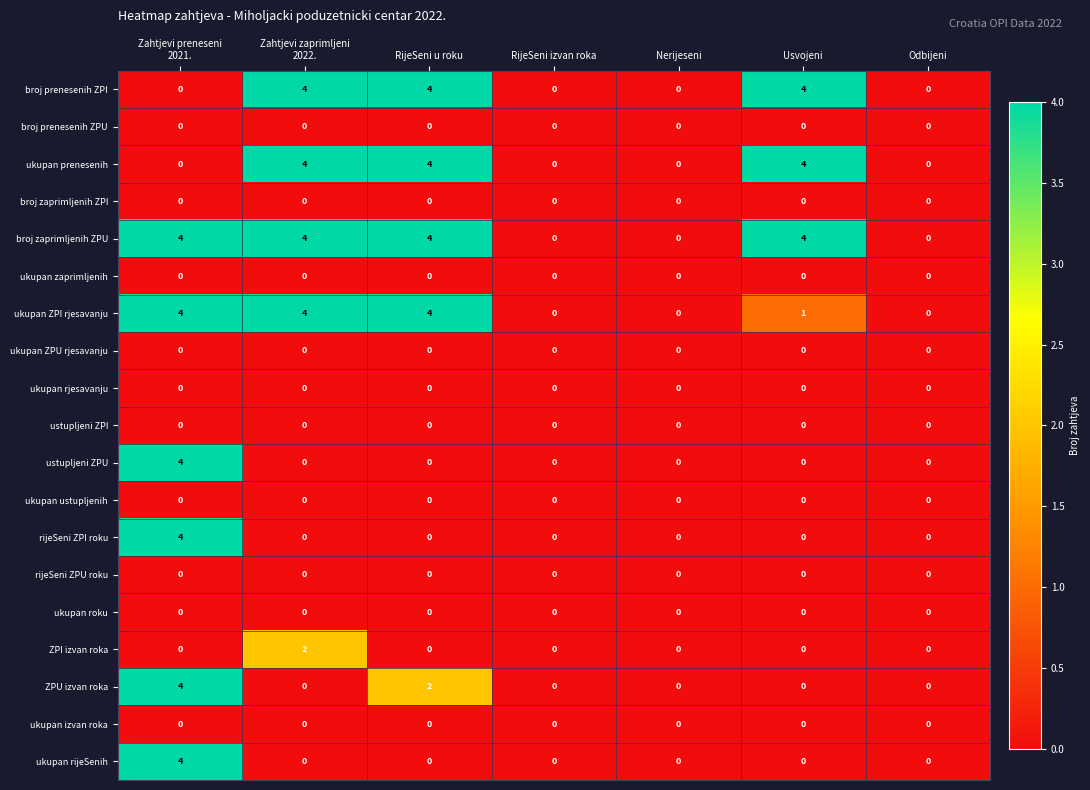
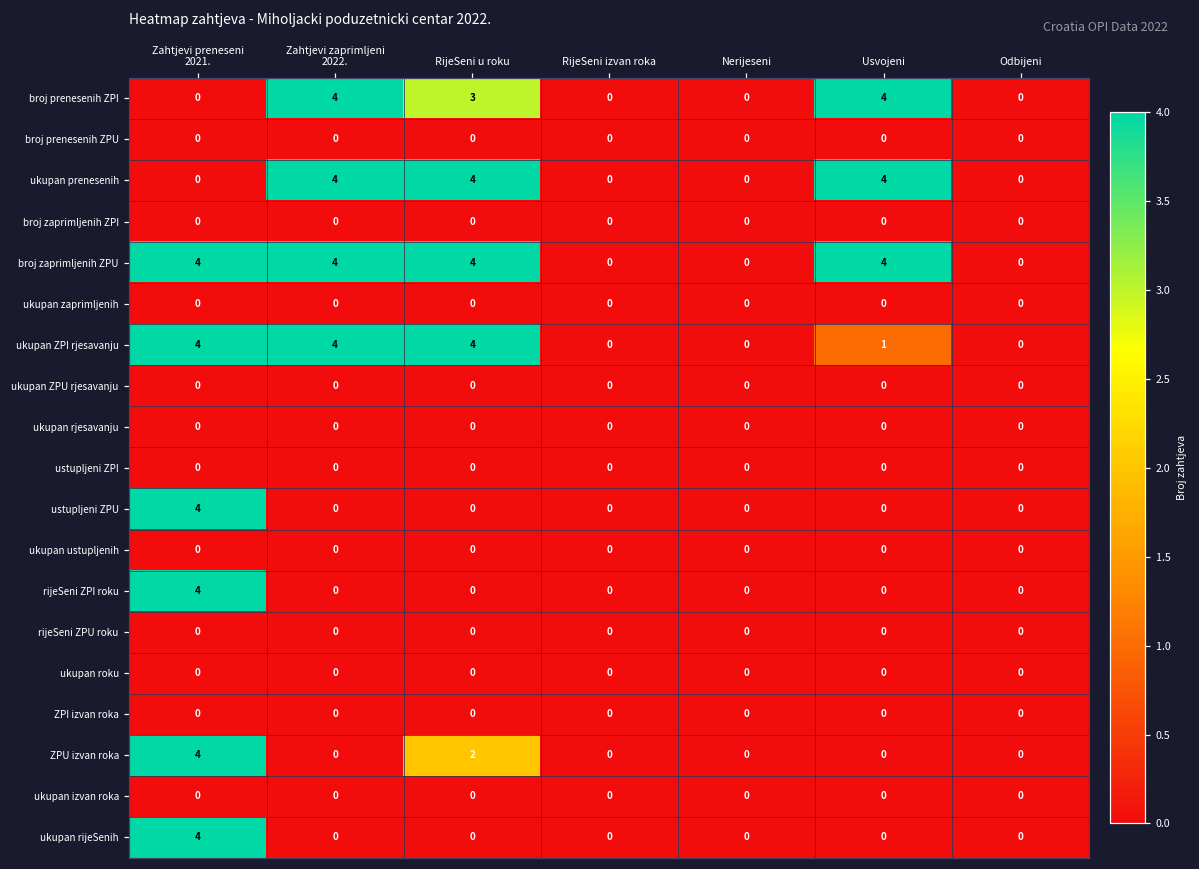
  {
    "broj prenesenih ZPI": {
      "Zahtjevi preneseni 2021.": 0,
      "Zahtjevi zaprimljeni 2022.": 4,
-     "RijeSeni u roku": 4,
+     "RijeSeni u roku": 3,
      "RijeSeni izvan roka": 0,
      "Nerijeseni": 0,
      "Usvojeni": 4,
      "Odbijeni": 0
    },
    "broj prenesenih ZPU": {
      "Zahtjevi preneseni 2021.": 0,
      "Zahtjevi zaprimljeni 2022.": 0,
      "RijeSeni u roku": 0,
      "RijeSeni izvan roka": 0,
      "Nerijeseni": 0,
      "Usvojeni": 0,
      "Odbijeni": 0
    },
    "ukupan prenesenih": {
      "Zahtjevi preneseni 2021.": 0,
      "Zahtjevi zaprimljeni 2022.": 4,
      "RijeSeni u roku": 4,
      "RijeSeni izvan roka": 0,
      "Nerijeseni": 0,
      "Usvojeni": 4,
      "Odbijeni": 0
    },
    "broj zaprimljenih ZPI": {
      "Zahtjevi preneseni 2021.": 0,
      "Zahtjevi zaprimljeni 2022.": 0,
      "RijeSeni u roku": 0,
      "RijeSeni izvan roka": 0,
      "Nerijeseni": 0,
      "Usvojeni": 0,
      "Odbijeni": 0
    },
    "broj zaprimljenih ZPU": {
      "Zahtjevi preneseni 2021.": 4,
      "Zahtjevi zaprimljeni 2022.": 4,
      "RijeSeni u roku": 4,
      "RijeSeni izvan roka": 0,
      "Nerijeseni": 0,
      "Usvojeni": 4,
      "Odbijeni": 0
    },
    "ukupan zaprimljenih": {
      "Zahtjevi preneseni 2021.": 0,
      "Zahtjevi zaprimljeni 2022.": 0,
      "RijeSeni u roku": 0,
      "RijeSeni izvan roka": 0,
      "Nerijeseni": 0,
      "Usvojeni": 0,
      "Odbijeni": 0
    },
    "ukupan ZPI rjesavanju": {
      "Zahtjevi preneseni 2021.": 4,
      "Zahtjevi zaprimljeni 2022.": 4,
      "RijeSeni u roku": 4,
      "RijeSeni izvan roka": 0,
      "Nerijeseni": 0,
      "Usvojeni": 1,
      "Odbijeni": 0
    },
    "ukupan ZPU rjesavanju": {
      "Zahtjevi preneseni 2021.": 0,
      "Zahtjevi zaprimljeni 2022.": 0,
      "RijeSeni u roku": 0,
      "RijeSeni izvan roka": 0,
      "Nerijeseni": 0,
      "Usvojeni": 0,
      "Odbijeni": 0
    },
    "ukupan rjesavanju": {
      "Zahtjevi preneseni 2021.": 0,
      "Zahtjevi zaprimljeni 2022.": 0,
      "RijeSeni u roku": 0,
      "RijeSeni izvan roka": 0,
      "Nerijeseni": 0,
      "Usvojeni": 0,
      "Odbijeni": 0
    },
    "ustupljeni ZPI": {
      "Zahtjevi preneseni 2021.": 0,
      "Zahtjevi zaprimljeni 2022.": 0,
      "RijeSeni u roku": 0,
      "RijeSeni izvan roka": 0,
      "Nerijeseni": 0,
      "Usvojeni": 0,
      "Odbijeni": 0
    },
    "ustupljeni ZPU": {
      "Zahtjevi preneseni 2021.": 4,
      "Zahtjevi zaprimljeni 2022.": 0,
      "RijeSeni u roku": 0,
      "RijeSeni izvan roka": 0,
      "Nerijeseni": 0,
      "Usvojeni": 0,
      "Odbijeni": 0
    },
    "ukupan ustupljenih": {
      "Zahtjevi preneseni 2021.": 0,
      "Zahtjevi zaprimljeni 2022.": 0,
      "RijeSeni u roku": 0,
      "RijeSeni izvan roka": 0,
      "Nerijeseni": 0,
      "Usvojeni": 0,
      "Odbijeni": 0
    },
    "rijeSeni ZPI roku": {
      "Zahtjevi preneseni 2021.": 4,
      "Zahtjevi zaprimljeni 2022.": 0,
      "RijeSeni u roku": 0,
      "RijeSeni izvan roka": 0,
      "Nerijeseni": 0,
      "Usvojeni": 0,
      "Odbijeni": 0
    },
    "rijeSeni ZPU roku": {
      "Zahtjevi preneseni 2021.": 0,
      "Zahtjevi zaprimljeni 2022.": 0,
      "RijeSeni u roku": 0,
      "RijeSeni izvan roka": 0,
      "Nerijeseni": 0,
      "Usvojeni": 0,
      "Odbijeni": 0
    },
    "ukupan roku": {
      "Zahtjevi preneseni 2021.": 0,
      "Zahtjevi zaprimljeni 2022.": 0,
      "RijeSeni u roku": 0,
      "RijeSeni izvan roka": 0,
      "Nerijeseni": 0,
      "Usvojeni": 0,
      "Odbijeni": 0
    },
    "ZPI izvan roka": {
      "Zahtjevi preneseni 2021.": 0,
-     "Zahtjevi zaprimljeni 2022.": 2,
+     "Zahtjevi zaprimljeni 2022.": 0,
      "RijeSeni u roku": 0,
      "RijeSeni izvan roka": 0,
      "Nerijeseni": 0,
      "Usvojeni": 0,
      "Odbijeni": 0
    },
    "ZPU izvan roka": {
      "Zahtjevi preneseni 2021.": 4,
      "Zahtjevi zaprimljeni 2022.": 0,
      "RijeSeni u roku": 2,
      "RijeSeni izvan roka": 0,
      "Nerijeseni": 0,
      "Usvojeni": 0,
      "Odbijeni": 0
    },
    "ukupan izvan roka": {
      "Zahtjevi preneseni 2021.": 0,
      "Zahtjevi zaprimljeni 2022.": 0,
      "RijeSeni u roku": 0,
      "RijeSeni izvan roka": 0,
      "Nerijeseni": 0,
      "Usvojeni": 0,
      "Odbijeni": 0
    },
    "ukupan rijeSenih": {
      "Zahtjevi preneseni 2021.": 4,
      "Zahtjevi zaprimljeni 2022.": 0,
      "RijeSeni u roku": 0,
      "RijeSeni izvan roka": 0,
      "Nerijeseni": 0,
      "Usvojeni": 0,
      "Odbijeni": 0
    }
  }
